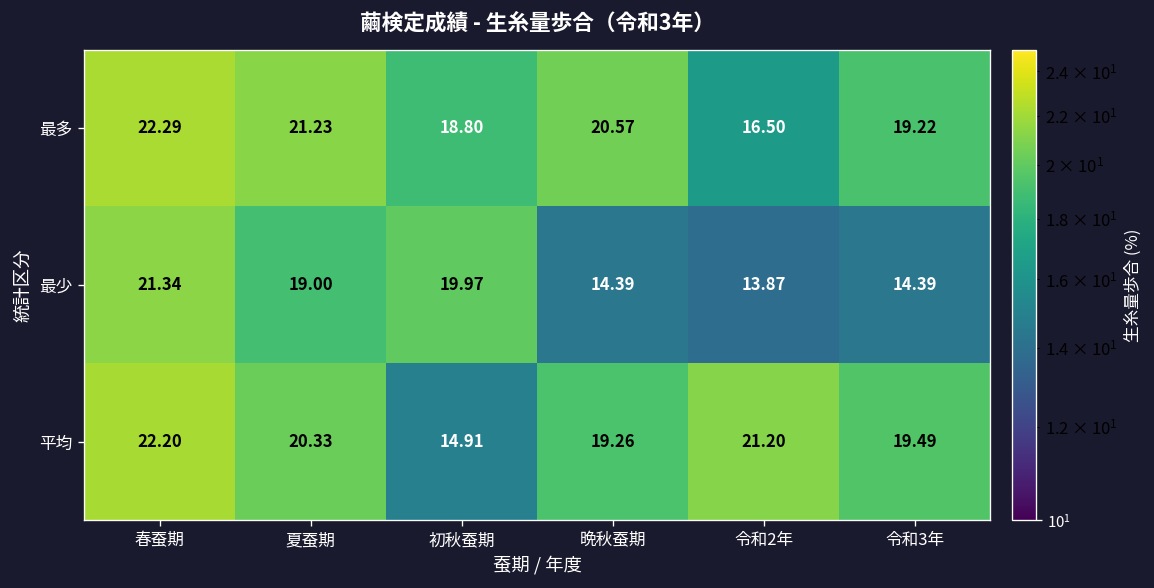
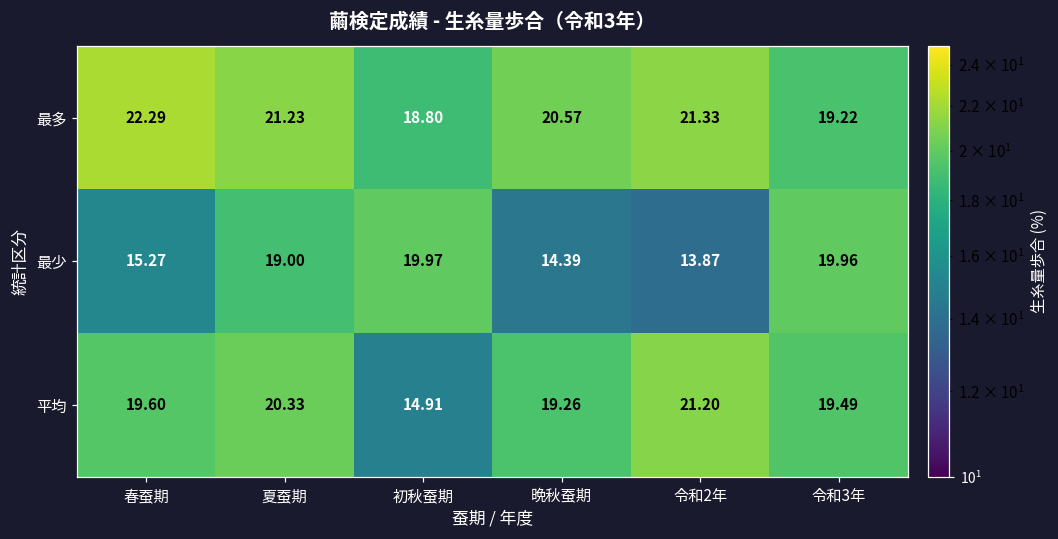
  {
    "最多": {
      "春蚕期": 22.29,
      "夏蚕期": 21.23,
      "初秋蚕期": 18.80,
      "晩秋蚕期": 20.57,
-     "令和2年": 16.50,
+     "令和2年": 21.33,
      "令和3年": 19.22
    },
    "最少": {
-     "春蚕期": 21.34,
+     "春蚕期": 15.27,
      "夏蚕期": 19.00,
      "初秋蚕期": 19.97,
      "晩秋蚕期": 14.39,
      "令和2年": 13.87,
-     "令和3年": 14.39
+     "令和3年": 19.96
    },
    "平均": {
-     "春蚕期": 22.20,
+     "春蚕期": 19.60,
      "夏蚕期": 20.33,
      "初秋蚕期": 14.91,
      "晩秋蚕期": 19.26,
      "令和2年": 21.20,
      "令和3年": 19.49
    }
  }
